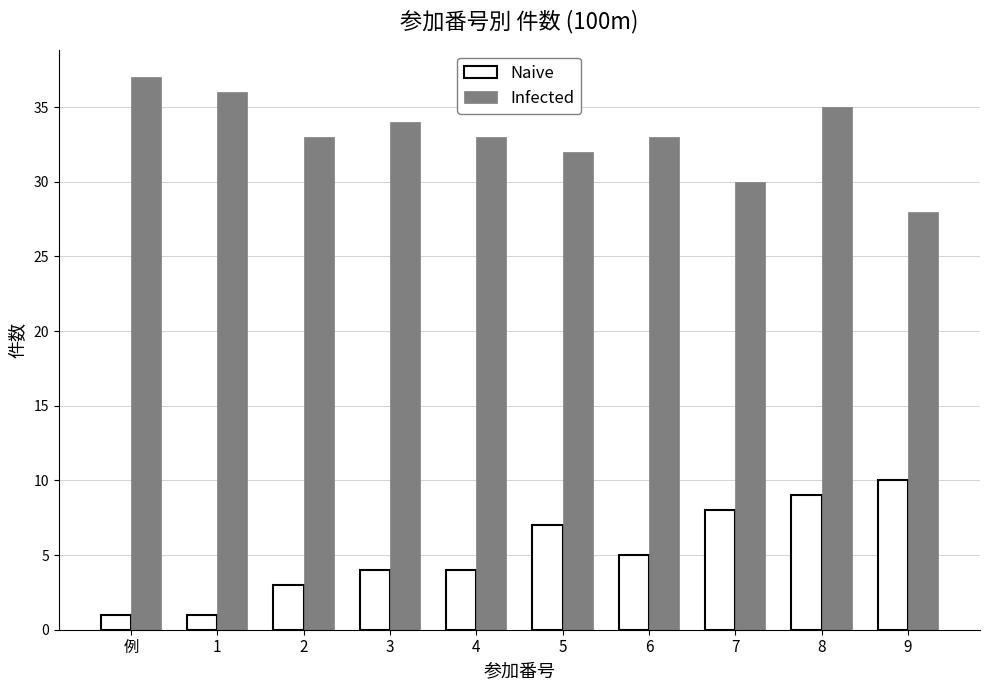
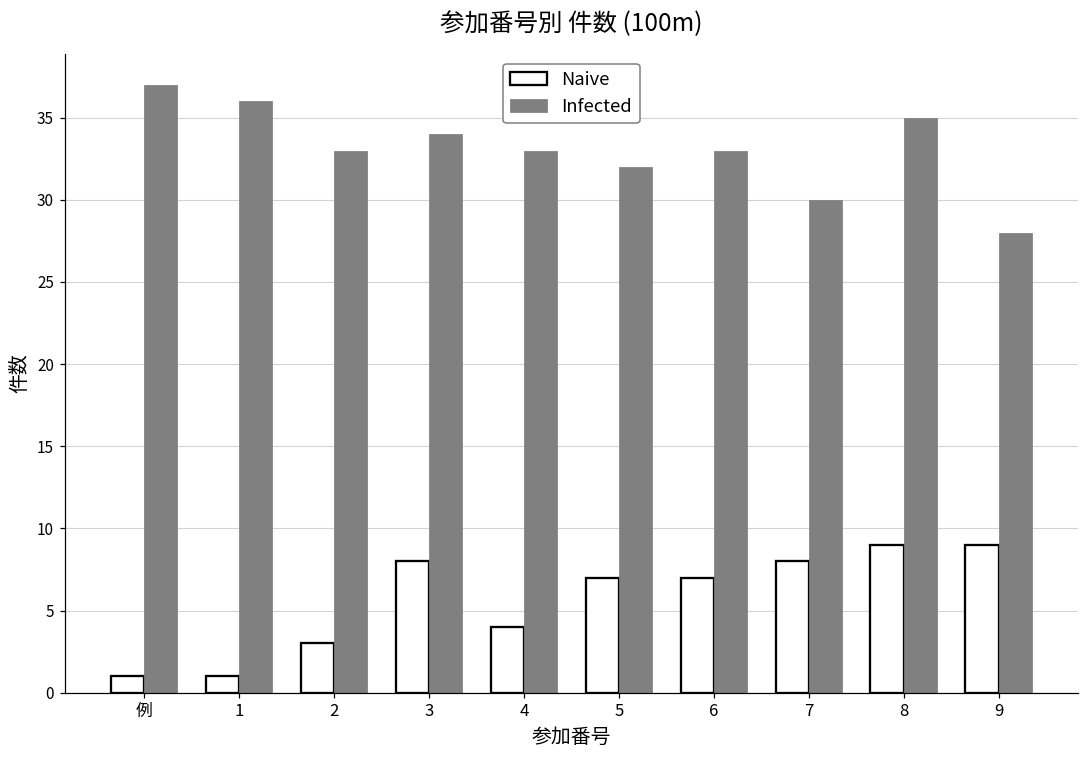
  {
    "Naive": {
      "例": 1,
      "1": 1,
      "2": 3,
-     "3": 4,
+     "3": 8,
      "4": 4,
      "5": 7,
-     "6": 5,
+     "6": 7,
      "7": 8,
      "8": 9,
-     "9": 10
+     "9": 9
    },
    "Infected": {
      "例": 37,
      "1": 36,
      "2": 33,
      "3": 34,
      "4": 33,
      "5": 32,
      "6": 33,
      "7": 30,
      "8": 35,
      "9": 28
    }
  }
